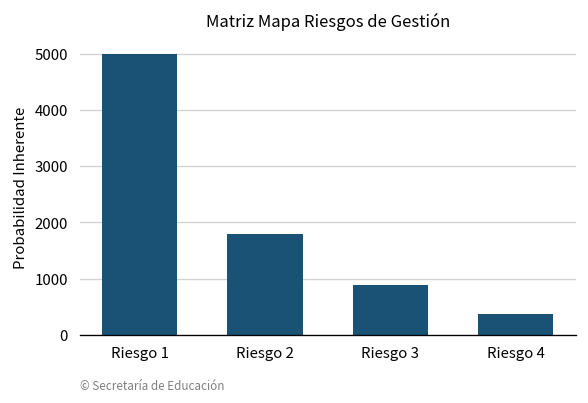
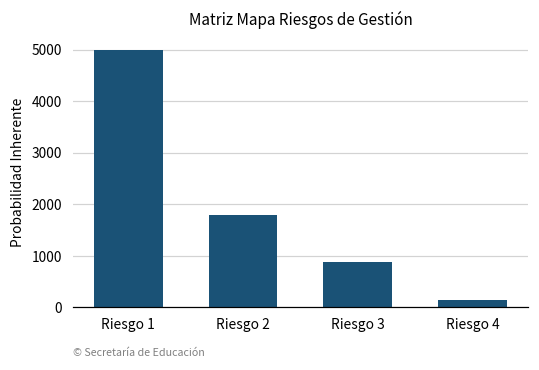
  {
    "Riesgo 1": 5000,
    "Riesgo 2": 1800,
    "Riesgo 3": 900,
-   "Riesgo 4": 400
+   "Riesgo 4": 200
  }
